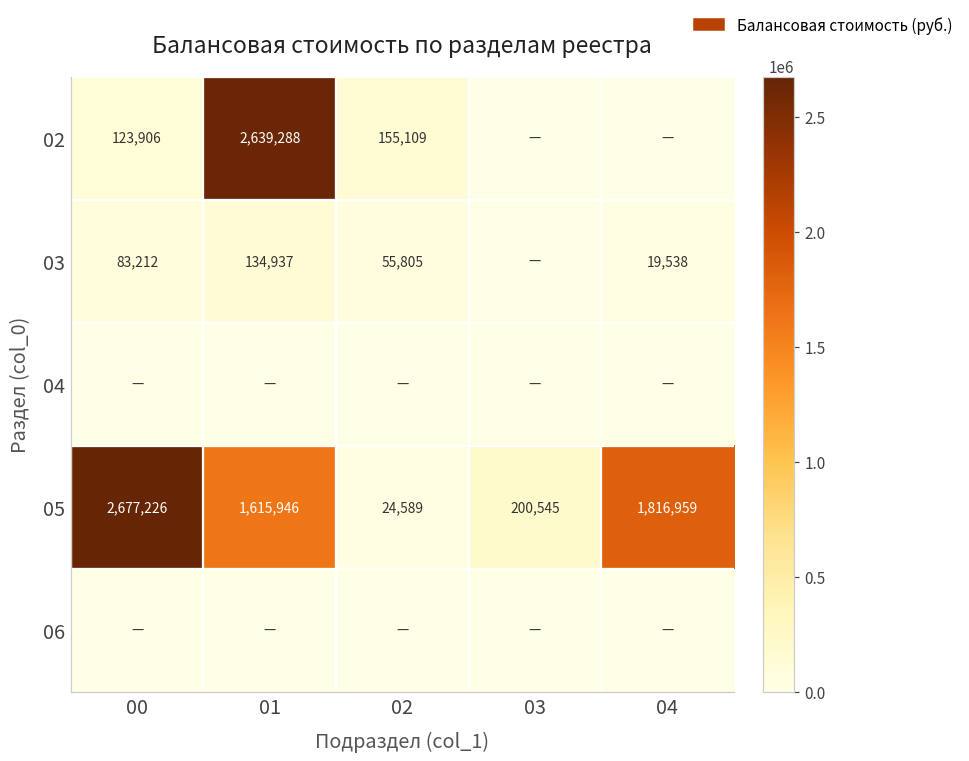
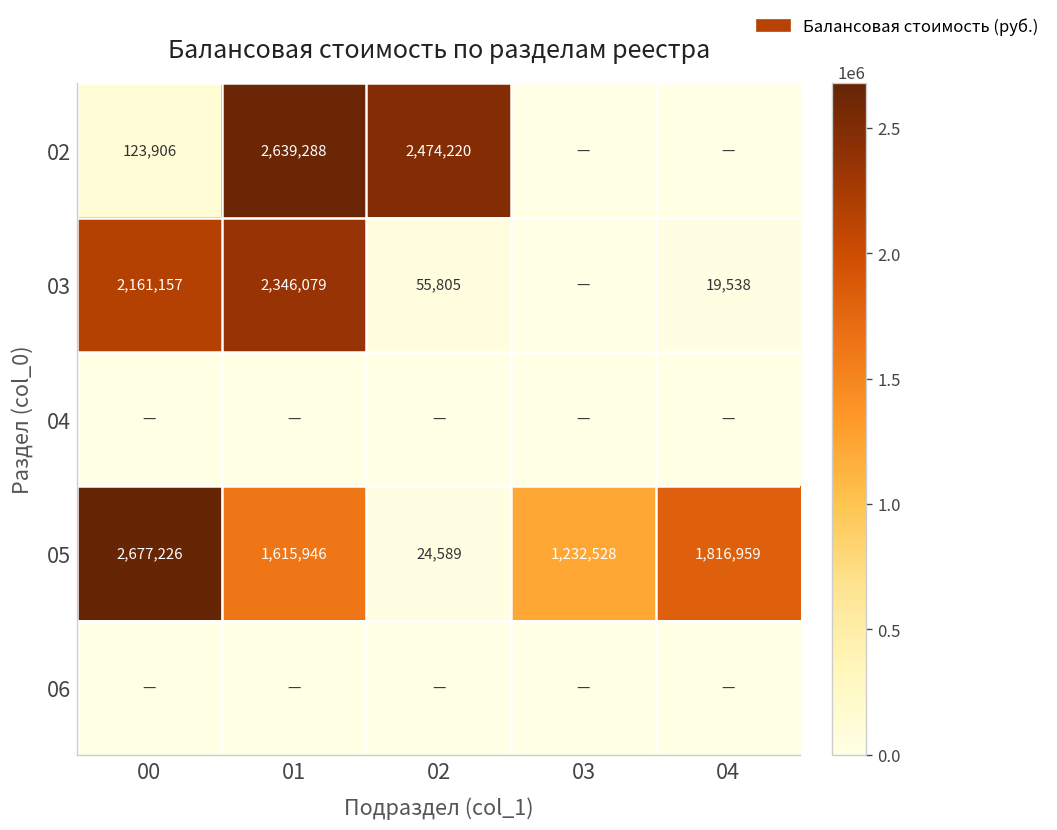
  {
    "02": {
      "00": "123,906",
      "01": "2,639,288",
-     "02": "155,109"
+     "02": "2,474,220"
    },
    "03": {
-     "00": "83,212",
-     "01": "134,937",
+     "00": "2,161,157",
+     "01": "2,346,079",
      "02": "55,805",
      "04": "19,538"
    },
    "05": {
      "00": "2,677,226",
      "01": "1,615,946",
      "02": "24,589",
-     "03": "200,545",
+     "03": "1,232,528",
      "04": "1,816,959"
    }
  }
